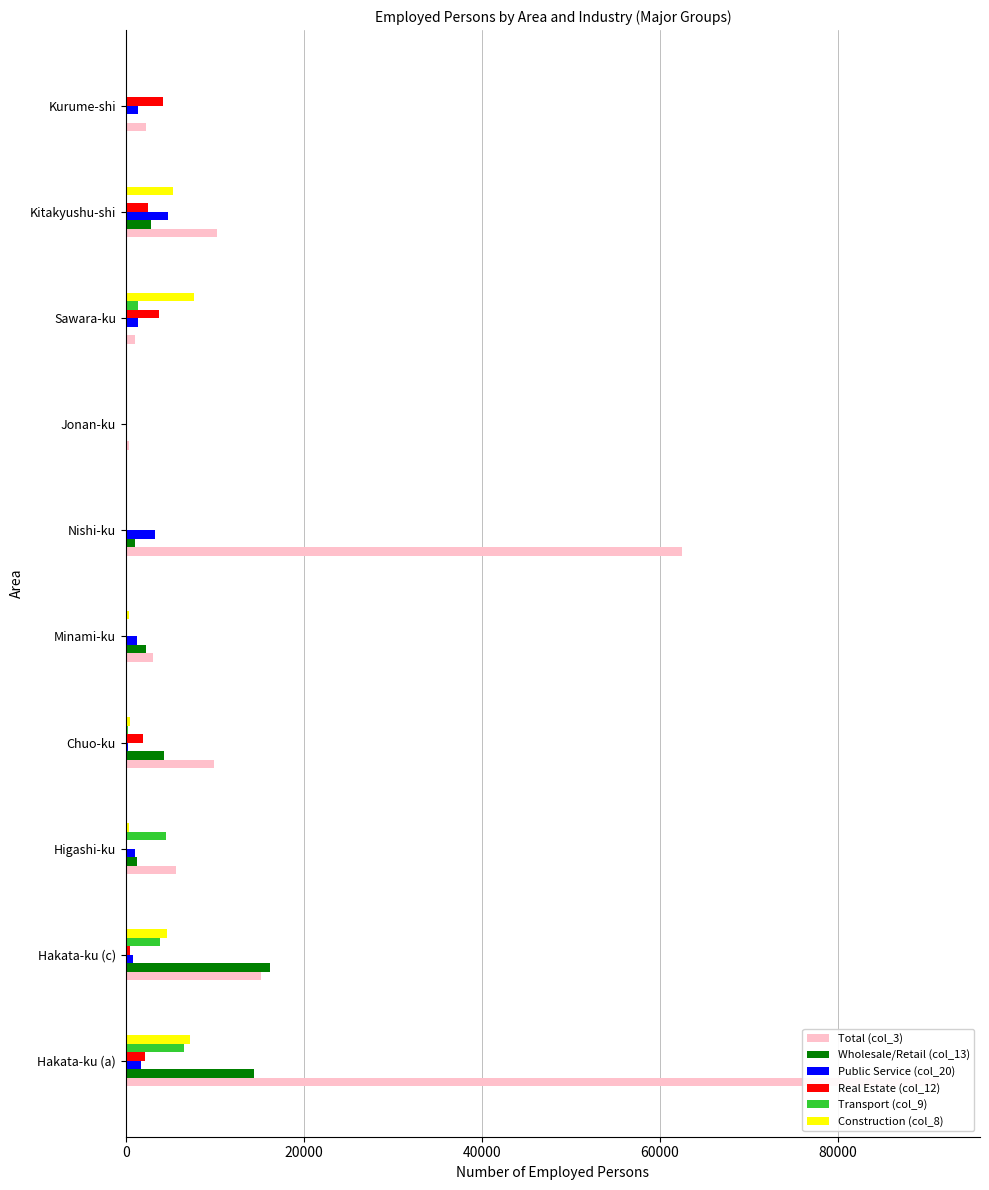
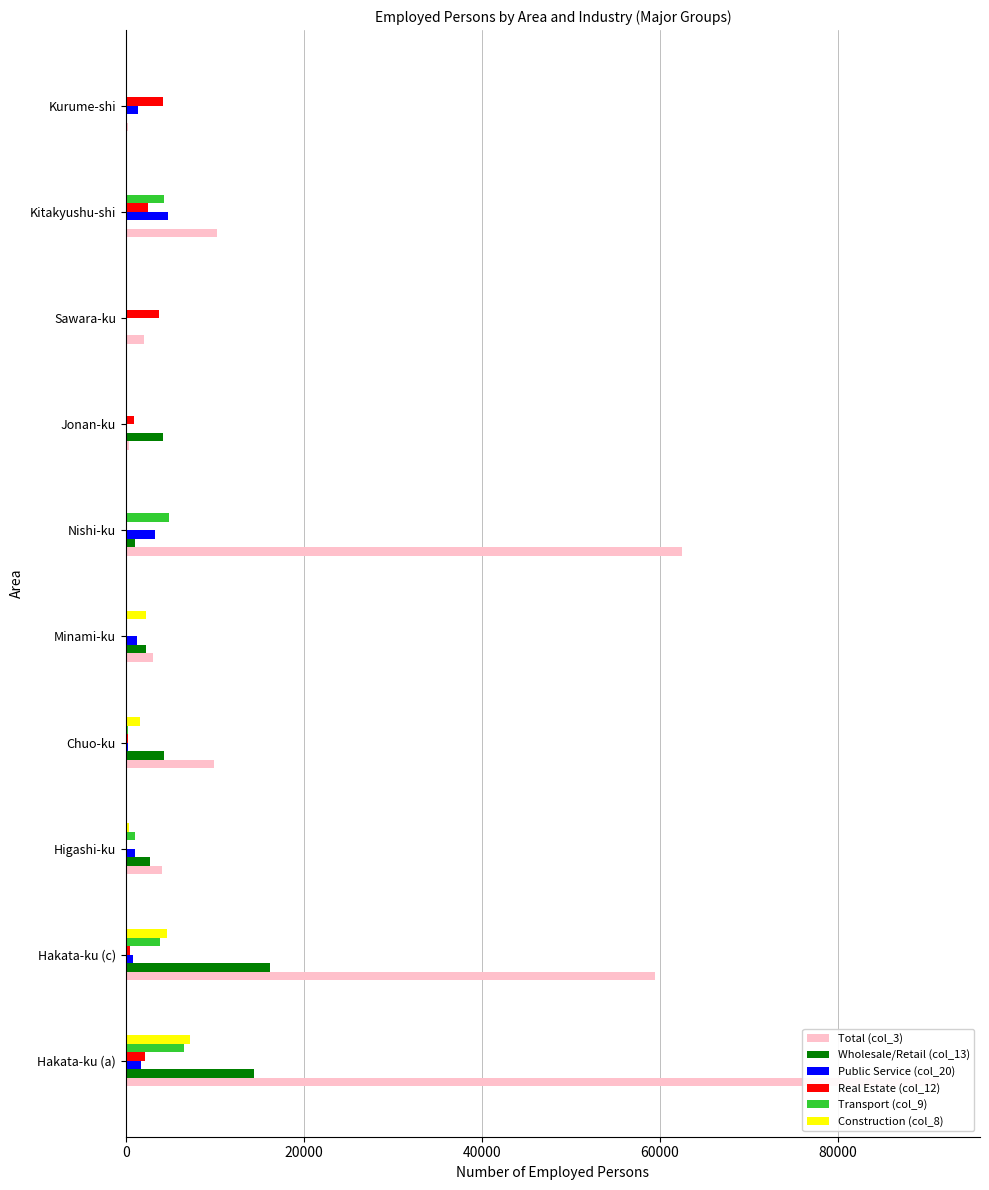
  {
    "Total (col_3)": {
-     "Kurume-shi": 2000,
+     "Kurume-shi": 0,
      "Kitakyushu-shi": 10000,
-     "Sawara-ku": 1000,
+     "Sawara-ku": 2000,
      "Jonan-ku": 0,
      "Nishi-ku": 62000,
      "Minami-ku": 3000,
      "Chuo-ku": 10000,
-     "Higashi-ku": 6000,
-     "Hakata-ku (c)": 15000
+     "Higashi-ku": 4000,
+     "Hakata-ku (c)": 59000
    },
    "Wholesale/Retail (col_13)": {
-     "Kitakyushu-shi": 3000,
-     "Jonan-ku": 0,
+     "Kitakyushu-shi": 0,
+     "Jonan-ku": 4000,
      "Nishi-ku": 1000,
      "Minami-ku": 2000,
      "Chuo-ku": 4000,
-     "Higashi-ku": 1000,
+     "Higashi-ku": 3000,
      "Hakata-ku (c)": 16000,
      "Hakata-ku (a)": 14000
    },
    "Public Service (col_20)": {
      "Kurume-shi": 1000,
      "Kitakyushu-shi": 5000,
-     "Sawara-ku": 1000,
+     "Sawara-ku": 0,
      "Nishi-ku": 3000,
      "Minami-ku": 1000,
      "Higashi-ku": 1000,
      "Hakata-ku (c)": 1000,
      "Hakata-ku (a)": 2000
    },
    "Real Estate (col_12)": {
      "Kurume-shi": 4000,
      "Kitakyushu-shi": 3000,
      "Sawara-ku": 4000,
-     "Jonan-ku": 0,
-     "Chuo-ku": 2000,
+     "Jonan-ku": 1000,
+     "Chuo-ku": 0,
      "Hakata-ku (c)": 0,
      "Hakata-ku (a)": 2000
    },
    "Transport (col_9)": {
-     "Kitakyushu-shi": 0,
-     "Sawara-ku": 1000,
-     "Nishi-ku": 0,
-     "Higashi-ku": 4000,
+     "Kitakyushu-shi": 4000,
+     "Sawara-ku": 0,
+     "Nishi-ku": 5000,
+     "Higashi-ku": 1000,
      "Hakata-ku (c)": 4000,
      "Hakata-ku (a)": 7000
    },
    "Construction (col_8)": {
-     "Kitakyushu-shi": 5000,
-     "Sawara-ku": 8000,
-     "Minami-ku": 0,
-     "Chuo-ku": 0,
+     "Kitakyushu-shi": 0,
+     "Sawara-ku": 0,
+     "Minami-ku": 2000,
+     "Chuo-ku": 2000,
      "Higashi-ku": 0,
      "Hakata-ku (c)": 5000,
      "Hakata-ku (a)": 7000
    }
  }
